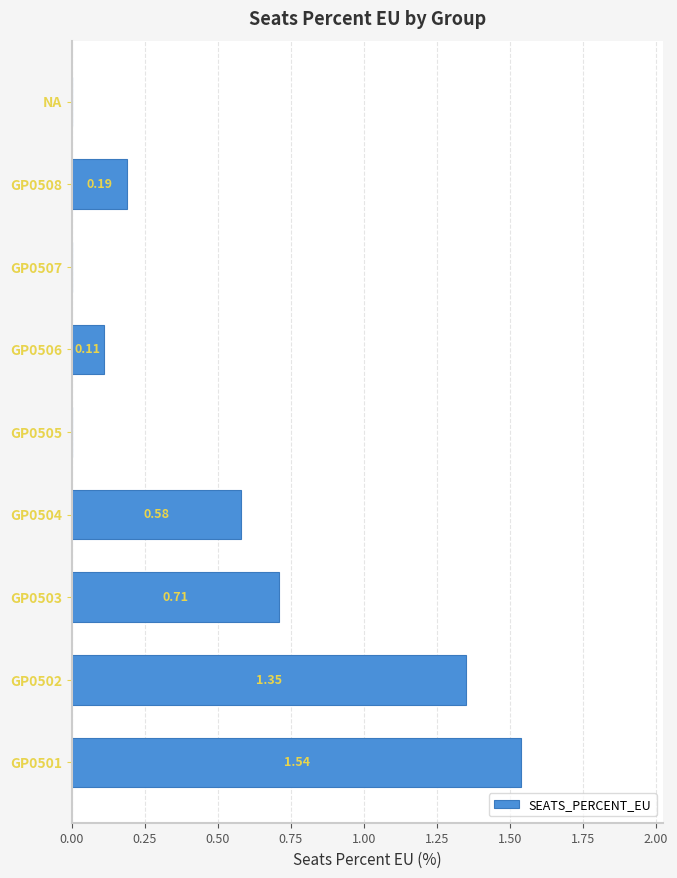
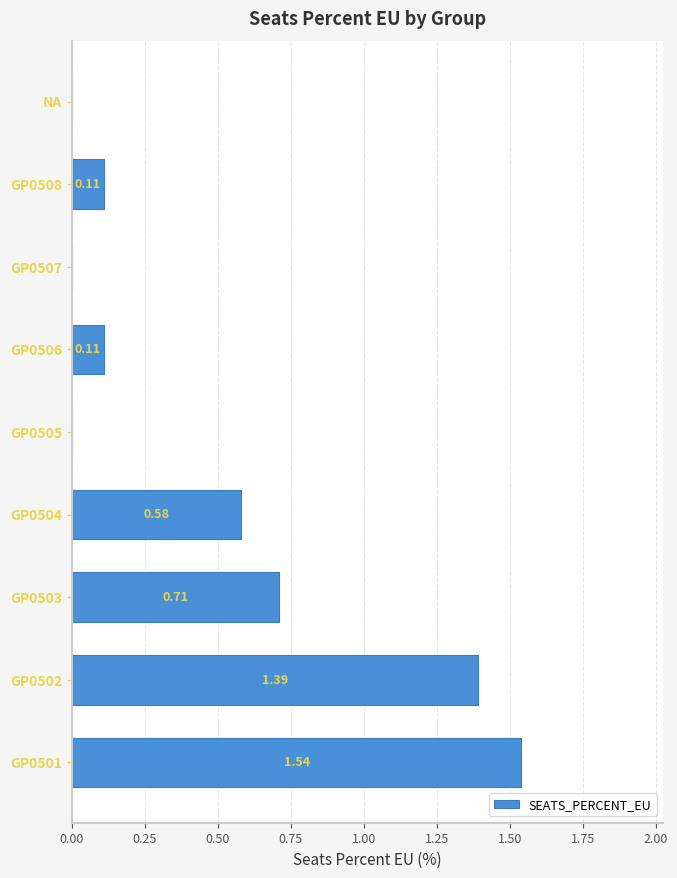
  {
-   "GP0508": 0.19,
+   "GP0508": 0.11,
    "GP0506": 0.11,
    "GP0504": 0.58,
    "GP0503": 0.71,
-   "GP0502": 1.35,
+   "GP0502": 1.39,
    "GP0501": 1.54
  }
